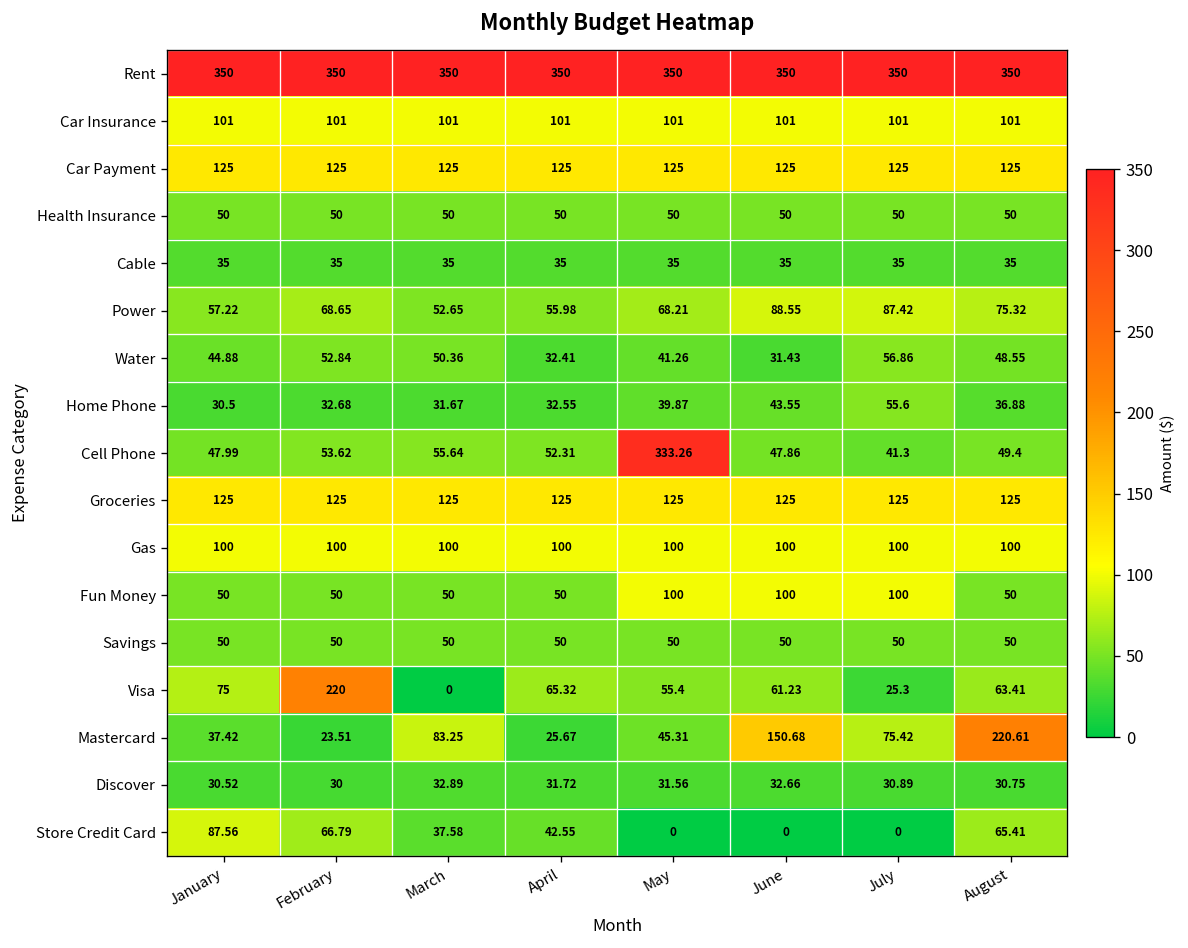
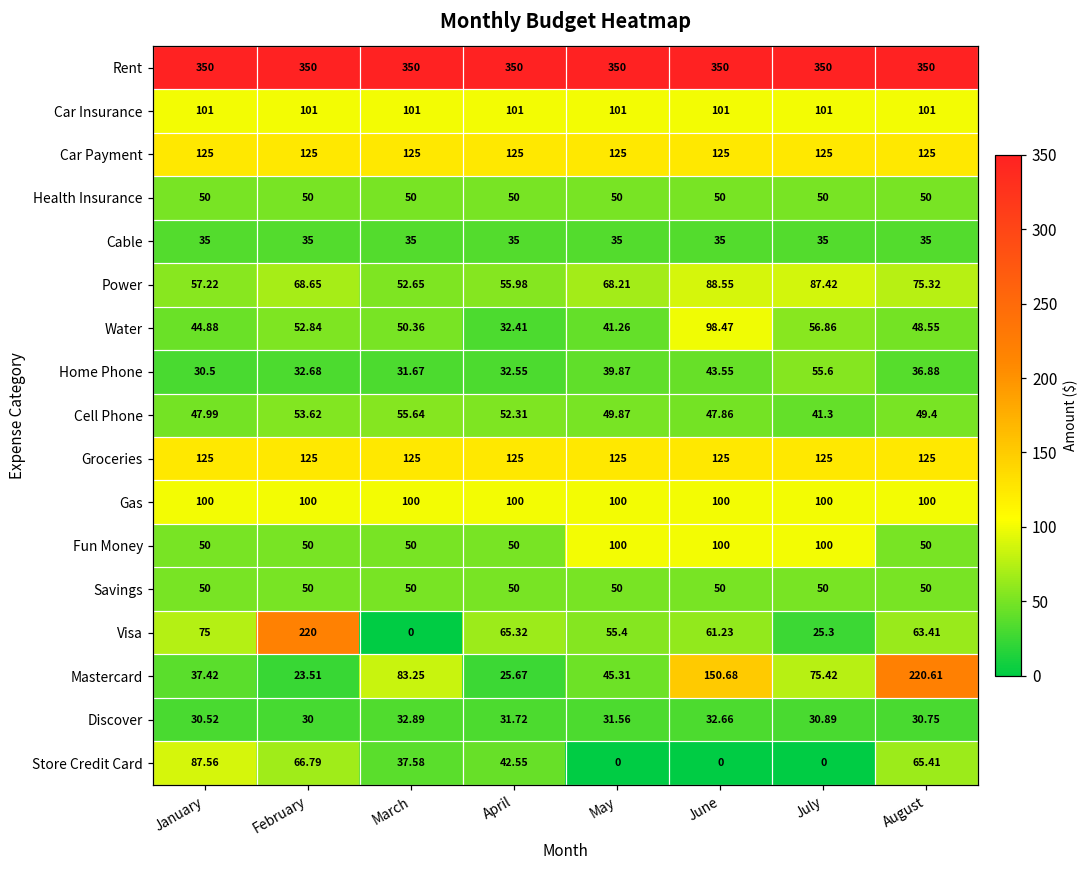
  {
    "Rent": {
      "January": 350,
      "February": 350,
      "March": 350,
      "April": 350,
      "May": 350,
      "June": 350,
      "July": 350,
      "August": 350
    },
    "Car Insurance": {
      "January": 101,
      "February": 101,
      "March": 101,
      "April": 101,
      "May": 101,
      "June": 101,
      "July": 101,
      "August": 101
    },
    "Car Payment": {
      "January": 125,
      "February": 125,
      "March": 125,
      "April": 125,
      "May": 125,
      "June": 125,
      "July": 125,
      "August": 125
    },
    "Health Insurance": {
      "January": 50,
      "February": 50,
      "March": 50,
      "April": 50,
      "May": 50,
      "June": 50,
      "July": 50,
      "August": 50
    },
    "Cable": {
      "January": 35,
      "February": 35,
      "March": 35,
      "April": 35,
      "May": 35,
      "June": 35,
      "July": 35,
      "August": 35
    },
    "Power": {
      "January": 57.22,
      "February": 68.65,
      "March": 52.65,
      "April": 55.98,
      "May": 68.21,
      "June": 88.55,
      "July": 87.42,
      "August": 75.32
    },
    "Water": {
      "January": 44.88,
      "February": 52.84,
      "March": 50.36,
      "April": 32.41,
      "May": 41.26,
-     "June": 31.43,
+     "June": 98.47,
      "July": 56.86,
      "August": 48.55
    },
    "Home Phone": {
      "January": 30.5,
      "February": 32.68,
      "March": 31.67,
      "April": 32.55,
      "May": 39.87,
      "June": 43.55,
      "July": 55.6,
      "August": 36.88
    },
    "Cell Phone": {
      "January": 47.99,
      "February": 53.62,
      "March": 55.64,
      "April": 52.31,
-     "May": 333.26,
+     "May": 49.87,
      "June": 47.86,
      "July": 41.3,
      "August": 49.4
    },
    "Groceries": {
      "January": 125,
      "February": 125,
      "March": 125,
      "April": 125,
      "May": 125,
      "June": 125,
      "July": 125,
      "August": 125
    },
    "Gas": {
      "January": 100,
      "February": 100,
      "March": 100,
      "April": 100,
      "May": 100,
      "June": 100,
      "July": 100,
      "August": 100
    },
    "Fun Money": {
      "January": 50,
      "February": 50,
      "March": 50,
      "April": 50,
      "May": 100,
      "June": 100,
      "July": 100,
      "August": 50
    },
    "Savings": {
      "January": 50,
      "February": 50,
      "March": 50,
      "April": 50,
      "May": 50,
      "June": 50,
      "July": 50,
      "August": 50
    },
    "Visa": {
      "January": 75,
      "February": 220,
      "March": 0,
      "April": 65.32,
      "May": 55.4,
      "June": 61.23,
      "July": 25.3,
      "August": 63.41
    },
    "Mastercard": {
      "January": 37.42,
      "February": 23.51,
      "March": 83.25,
      "April": 25.67,
      "May": 45.31,
      "June": 150.68,
      "July": 75.42,
      "August": 220.61
    },
    "Discover": {
      "January": 30.52,
      "February": 30,
      "March": 32.89,
      "April": 31.72,
      "May": 31.56,
      "June": 32.66,
      "July": 30.89,
      "August": 30.75
    },
    "Store Credit Card": {
      "January": 87.56,
      "February": 66.79,
      "March": 37.58,
      "April": 42.55,
      "May": 0,
      "June": 0,
      "July": 0,
      "August": 65.41
    }
  }
